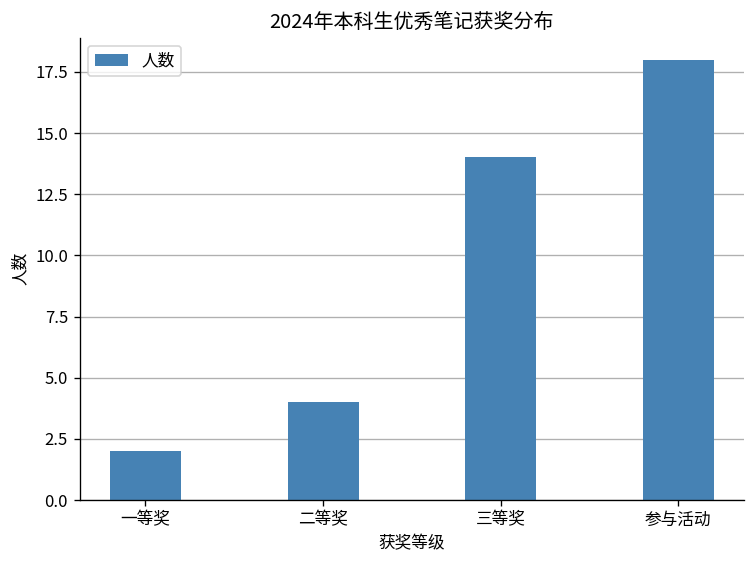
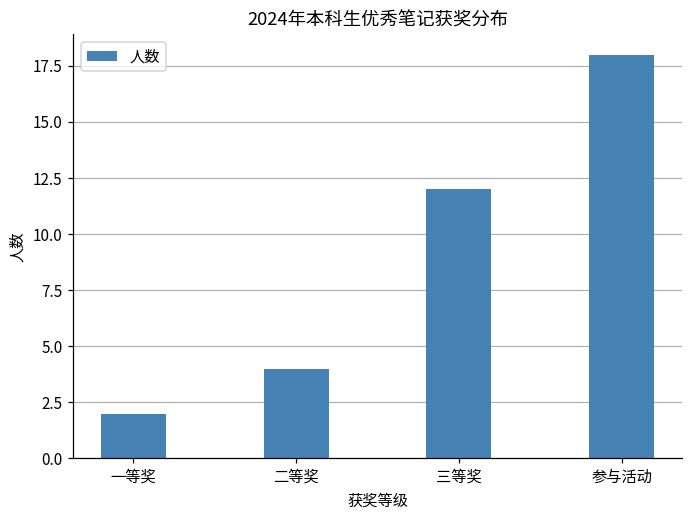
  {
    "一等奖": 2,
    "二等奖": 4,
-   "三等奖": 14,
+   "三等奖": 12,
    "参与活动": 18
  }
